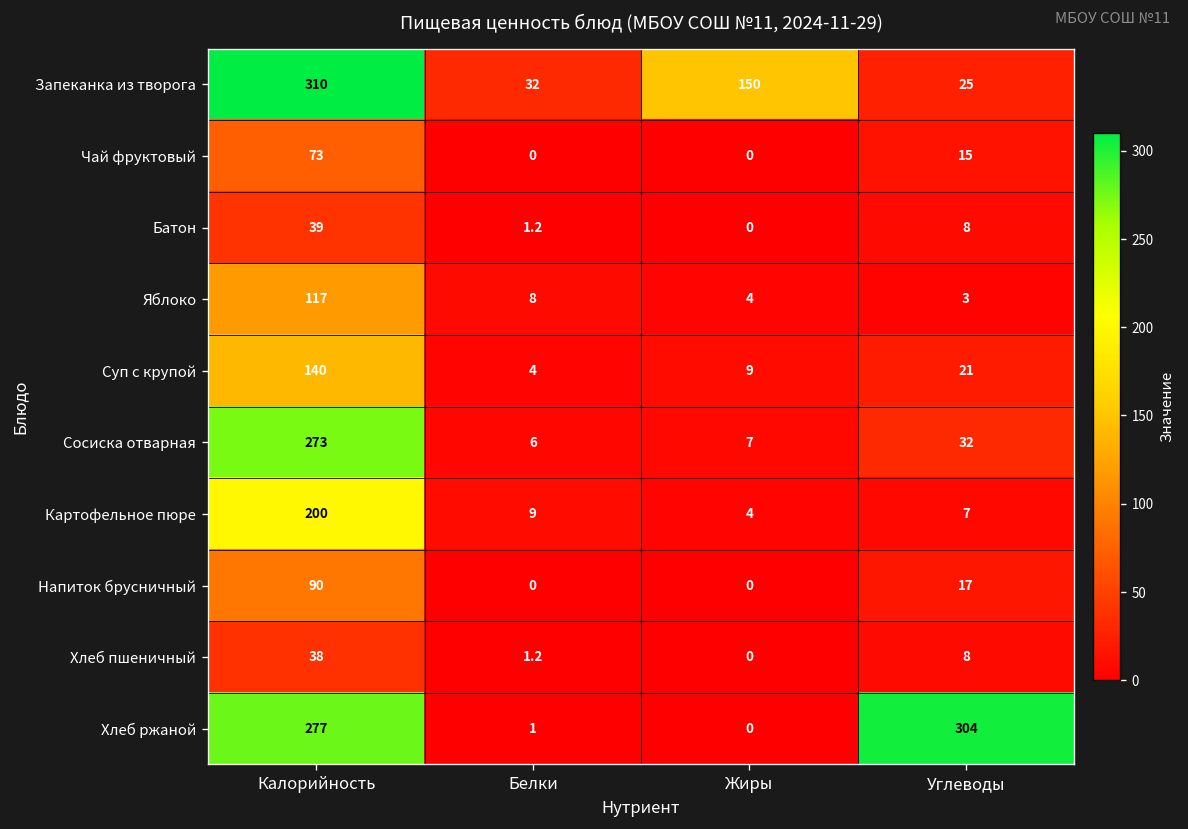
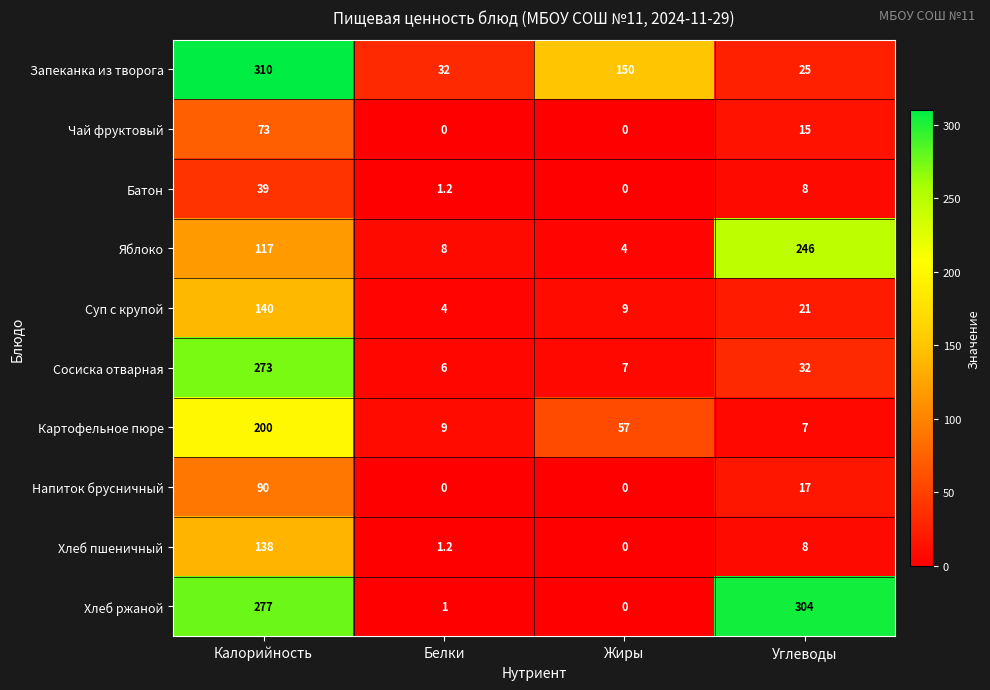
  {
    "Запеканка из творога": {
      "Калорийность": 310,
      "Белки": 32,
      "Жиры": 150,
      "Углеводы": 25
    },
    "Чай фруктовый": {
      "Калорийность": 73,
      "Белки": 0,
      "Жиры": 0,
      "Углеводы": 15
    },
    "Батон": {
      "Калорийность": 39,
      "Белки": 1.2,
      "Жиры": 0,
      "Углеводы": 8
    },
    "Яблоко": {
      "Калорийность": 117,
      "Белки": 8,
      "Жиры": 4,
-     "Углеводы": 3
+     "Углеводы": 246
    },
    "Суп с крупой": {
      "Калорийность": 140,
      "Белки": 4,
      "Жиры": 9,
      "Углеводы": 21
    },
    "Сосиска отварная": {
      "Калорийность": 273,
      "Белки": 6,
      "Жиры": 7,
      "Углеводы": 32
    },
    "Картофельное пюре": {
      "Калорийность": 200,
      "Белки": 9,
-     "Жиры": 4,
+     "Жиры": 57,
      "Углеводы": 7
    },
    "Напиток брусничный": {
      "Калорийность": 90,
      "Белки": 0,
      "Жиры": 0,
      "Углеводы": 17
    },
    "Хлеб пшеничный": {
-     "Калорийность": 38,
+     "Калорийность": 138,
      "Белки": 1.2,
      "Жиры": 0,
      "Углеводы": 8
    },
    "Хлеб ржаной": {
      "Калорийность": 277,
      "Белки": 1,
      "Жиры": 0,
      "Углеводы": 304
    }
  }
